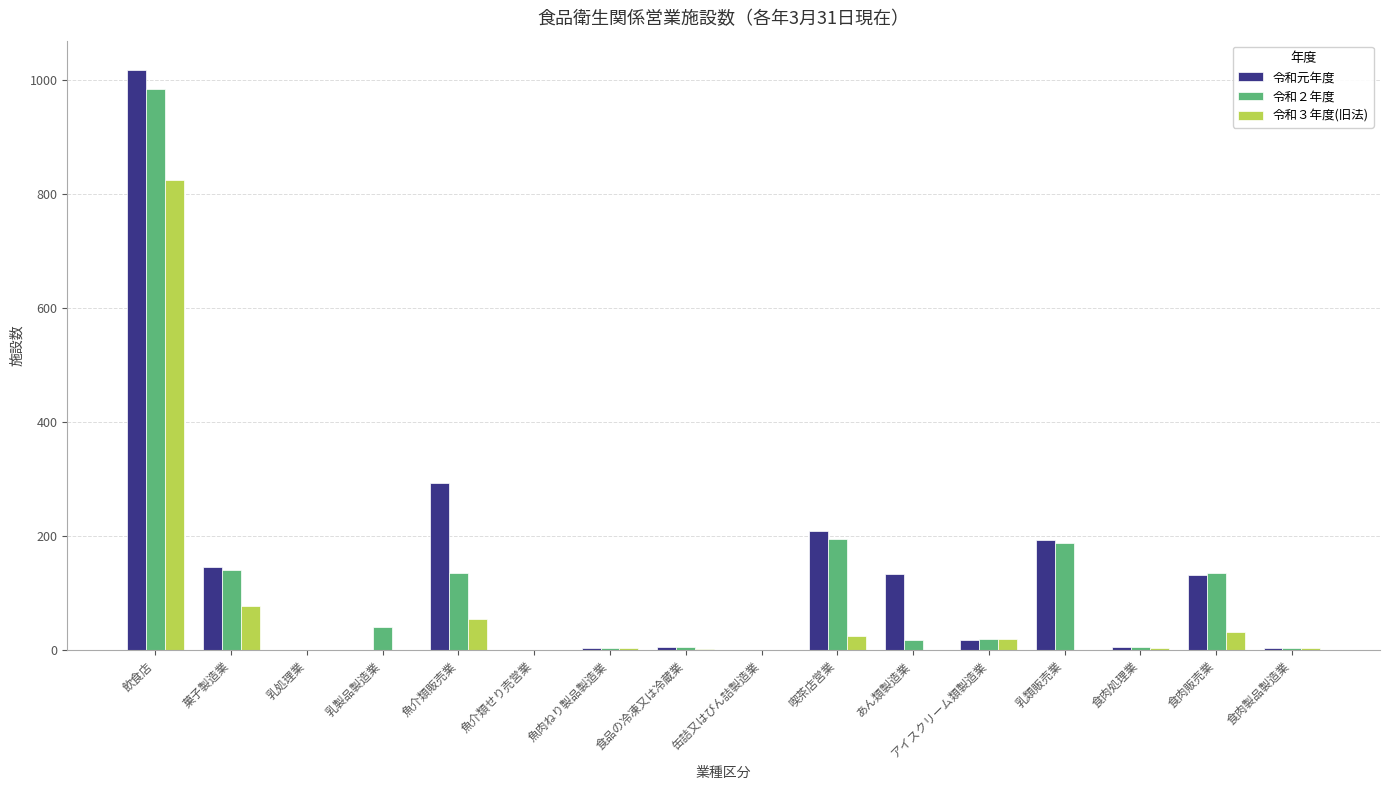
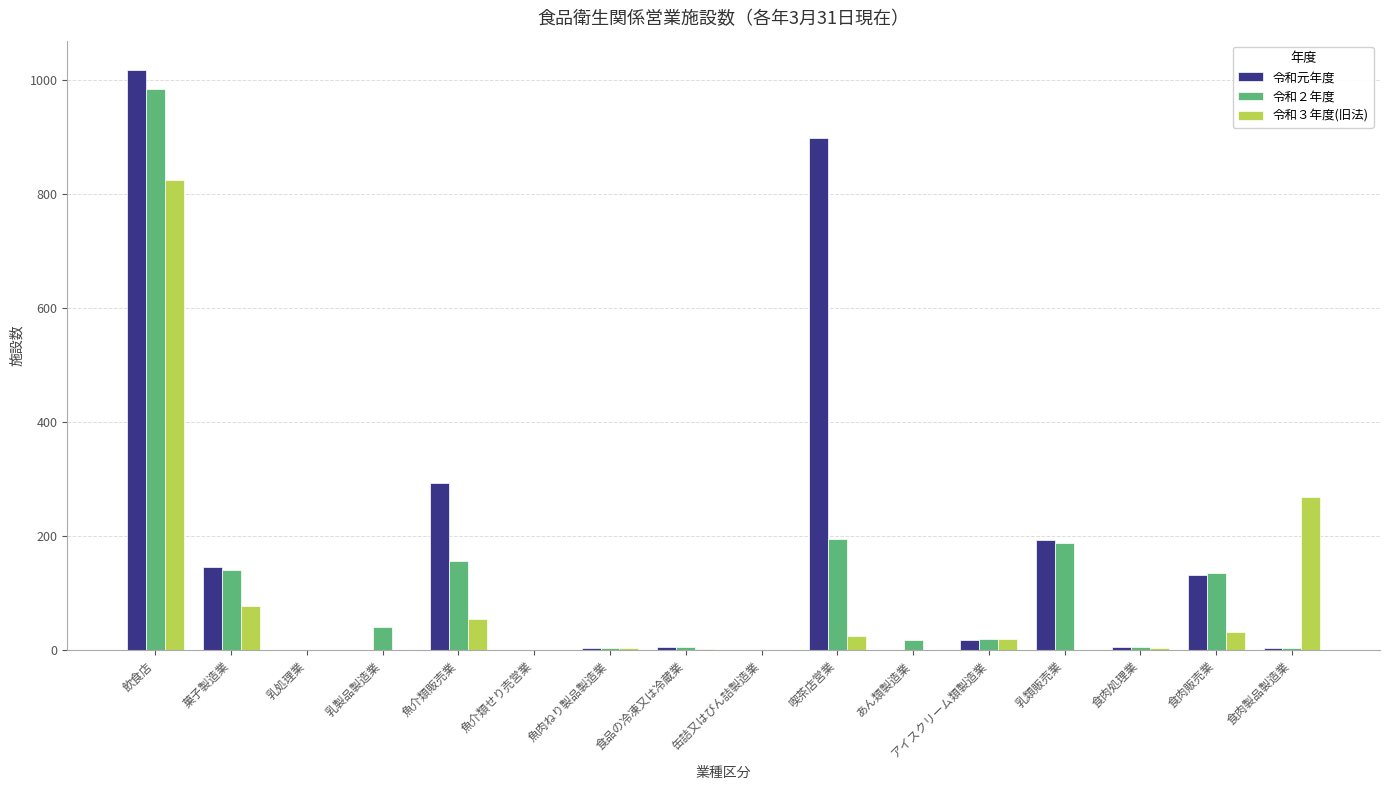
  {
    "令和元年度": {
      "飲食店": 1020,
      "菓子製造業": 150,
      "乳処理業": 0,
      "乳製品製造業": 0,
      "魚介類販売業": 290,
      "食品の冷凍又は冷蔵業": 10,
      "缶詰又はびん詰製造業": 0,
-     "喫茶店営業": 210,
-     "あん類製造業": 130,
+     "喫茶店営業": 900,
+     "あん類製造業": 0,
      "アイスクリーム類製造業": 20,
      "乳類販売業": 190,
      "食肉処理業": 10,
      "食肉販売業": 130
    },
    "令和２年度": {
      "飲食店": 990,
      "菓子製造業": 140,
      "乳処理業": 0,
      "乳製品製造業": 40,
-     "魚介類販売業": 140,
+     "魚介類販売業": 160,
      "食品の冷凍又は冷蔵業": 10,
      "缶詰又はびん詰製造業": 0,
      "喫茶店営業": 200,
      "あん類製造業": 20,
      "アイスクリーム類製造業": 20,
      "乳類販売業": 190,
      "食肉処理業": 10,
      "食肉販売業": 140
    },
    "令和３年度(旧法)": {
      "飲食店": 830,
      "菓子製造業": 80,
      "乳処理業": 0,
      "乳製品製造業": 0,
      "魚介類販売業": 50,
      "缶詰又はびん詰製造業": 0,
      "喫茶店営業": 20,
      "あん類製造業": 0,
      "アイスクリーム類製造業": 20,
      "乳類販売業": 0,
      "食肉販売業": 30,
-     "食肉製品製造業": 0
+     "食肉製品製造業": 270
    }
  }
